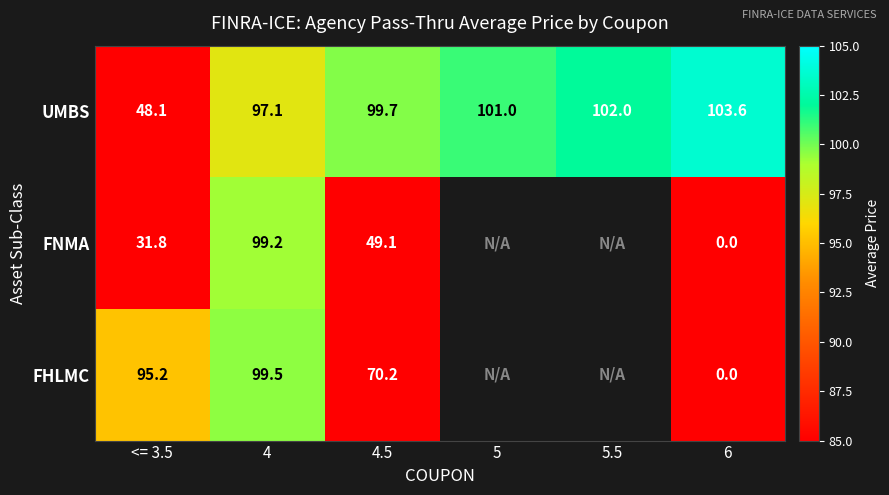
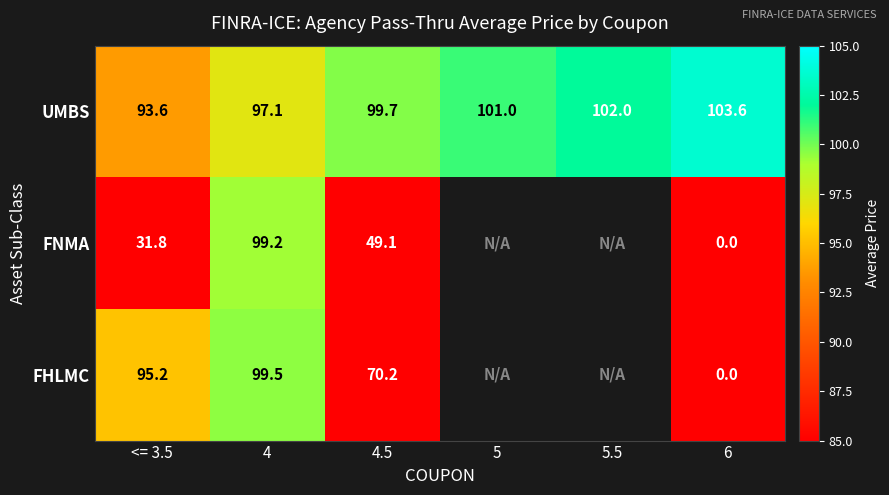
  {
    "UMBS": {
-     "<= 3.5": 48.1,
+     "<= 3.5": 93.6,
      "4": 97.1,
      "4.5": 99.7,
      "5": 101.0,
      "5.5": 102.0,
      "6": 103.6
    },
    "FNMA": {
      "<= 3.5": 31.8,
      "4": 99.2,
      "4.5": 49.1,
      "6": 0.0
    },
    "FHLMC": {
      "<= 3.5": 95.2,
      "4": 99.5,
      "4.5": 70.2,
      "6": 0.0
    }
  }
